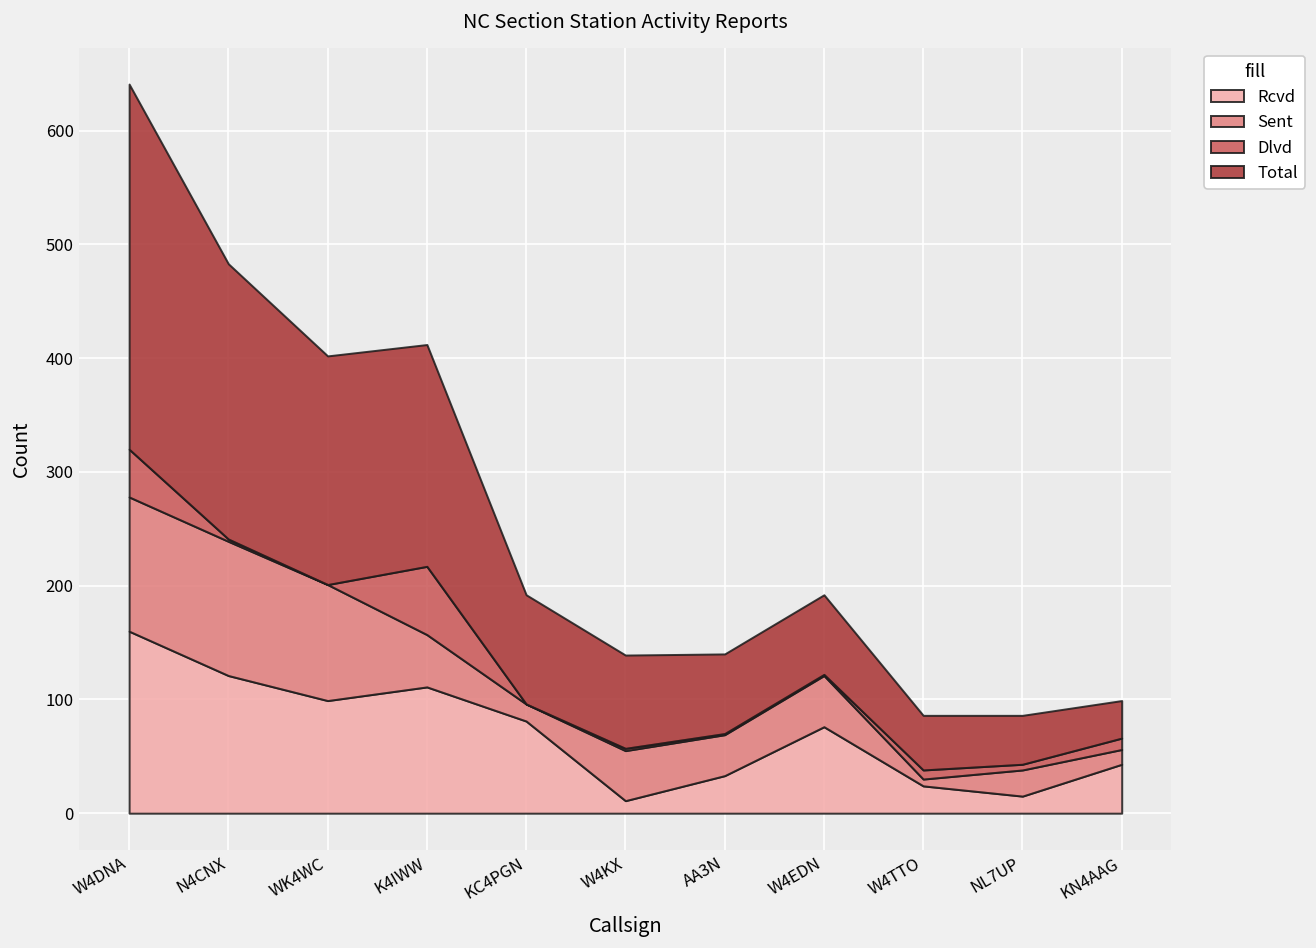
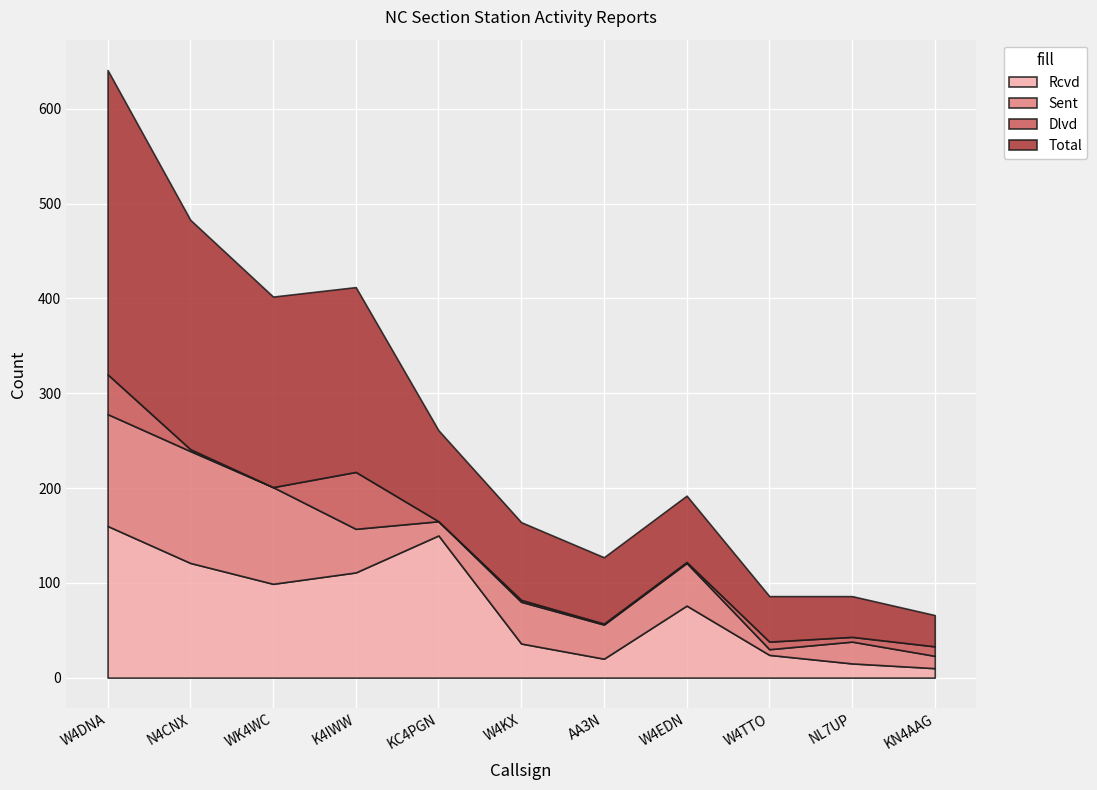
  {
    "Rcvd": {
      "W4DNA": 160,
      "N4CNX": 120,
      "WK4WC": 100,
      "K4IWW": 110,
-     "KC4PGN": 80,
-     "W4KX": 10,
-     "AA3N": 30,
+     "KC4PGN": 150,
+     "W4KX": 40,
+     "AA3N": 20,
      "W4EDN": 80,
      "W4TTO": 20,
      "NL7UP": 20,
-     "KN4AAG": 40
+     "KN4AAG": 10
    }
  }
